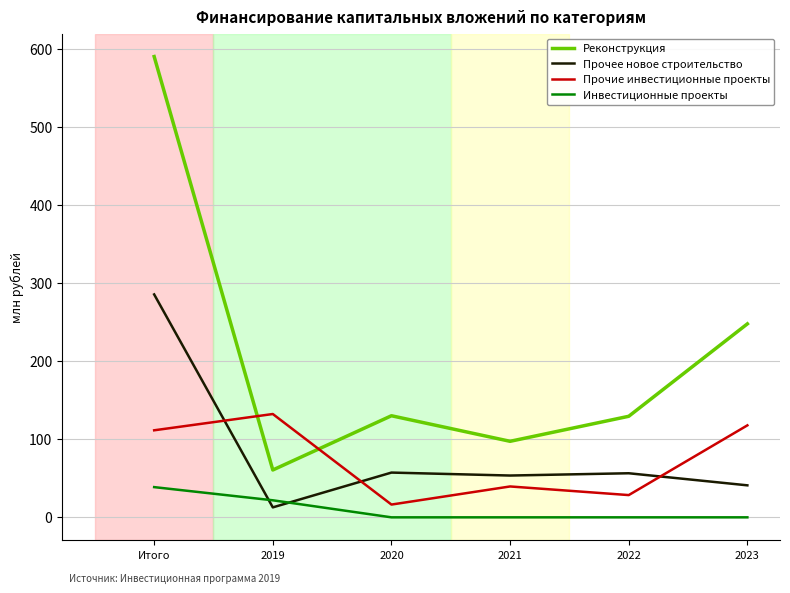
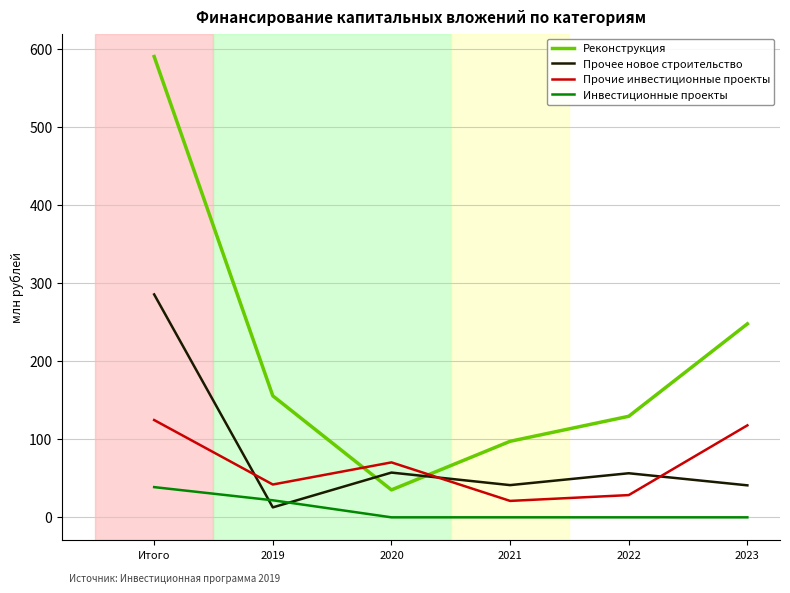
  {
    "Реконструкция": {
      "Итого": 590,
-     "2019": 60,
-     "2020": 130,
+     "2019": 160,
+     "2020": 40,
      "2021": 100,
      "2022": 130,
      "2023": 250
    },
    "Прочее новое строительство": {
      "Итого": 290,
      "2019": 10,
      "2020": 60,
-     "2021": 50,
+     "2021": 40,
      "2022": 60,
      "2023": 40
    },
    "Прочие инвестиционные проекты": {
-     "Итого": 110,
-     "2019": 130,
-     "2020": 20,
-     "2021": 40,
+     "Итого": 120,
+     "2019": 40,
+     "2020": 70,
+     "2021": 20,
      "2022": 30,
      "2023": 120
    },
    "Инвестиционные проекты": {
      "Итого": 40,
      "2019": 20,
      "2020": 0,
      "2021": 0,
      "2022": 0,
      "2023": 0
    }
  }
